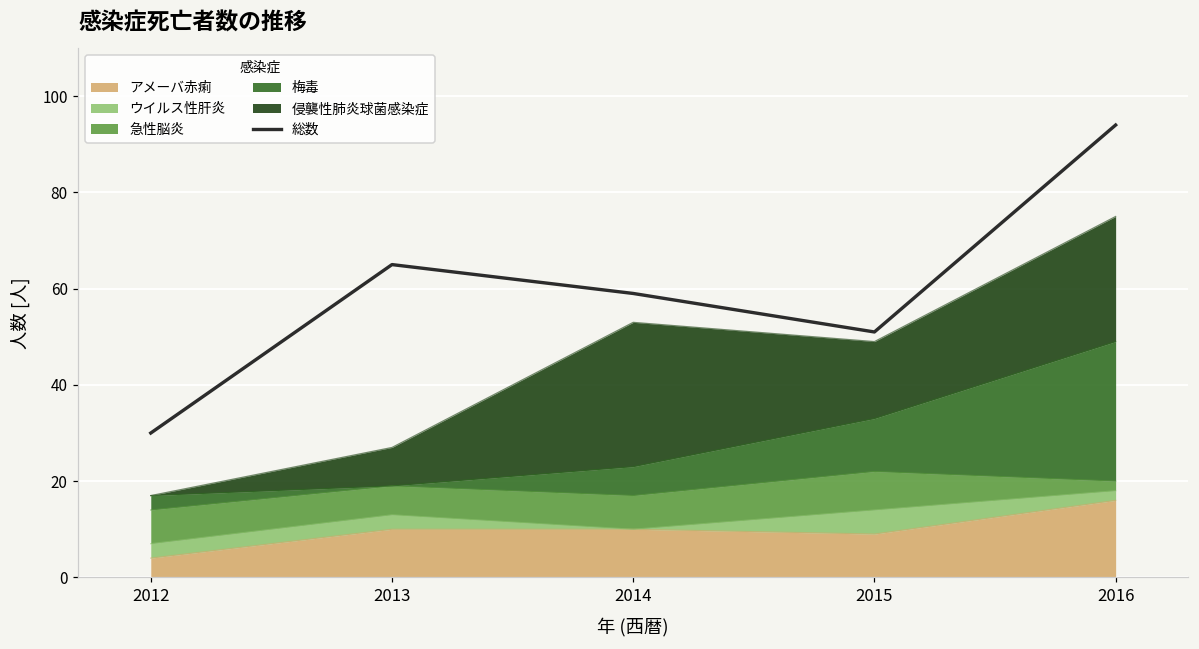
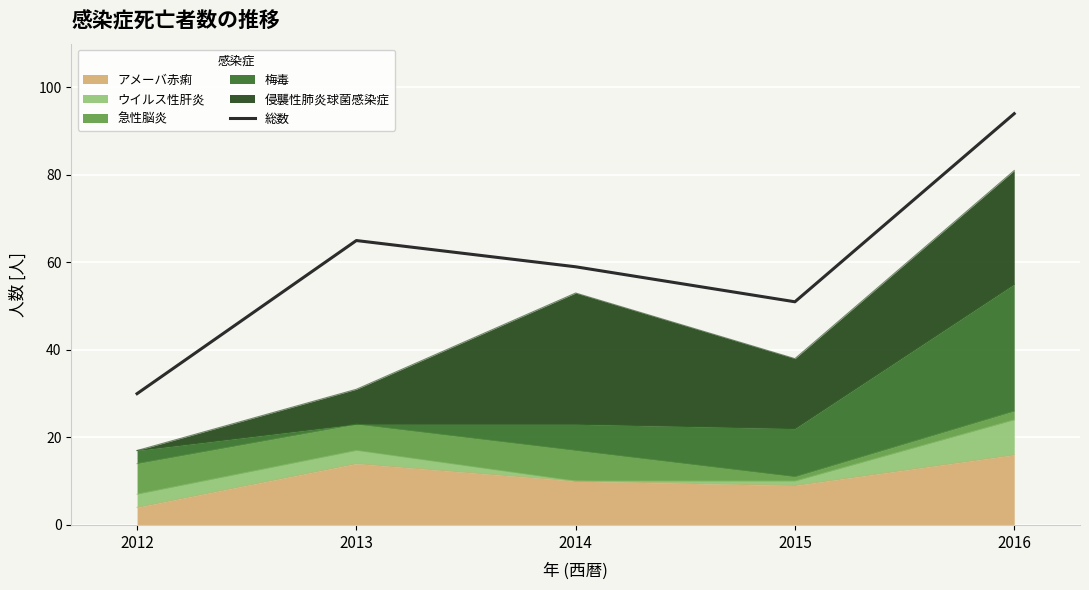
  {
    "アメーバ赤痢": {
      "2012": 4,
-     "2013": 10,
+     "2013": 14,
      "2015": 9,
      "2016": 16
    },
    "ウイルス性肝炎": {
      "2012": 3,
      "2013": 3,
-     "2015": 5,
-     "2016": 2
+     "2015": 1,
+     "2016": 8
    },
    "急性脳炎": {
      "2012": 7,
      "2014": 7,
-     "2015": 8,
+     "2015": 1,
      "2016": 2
    }
  }
